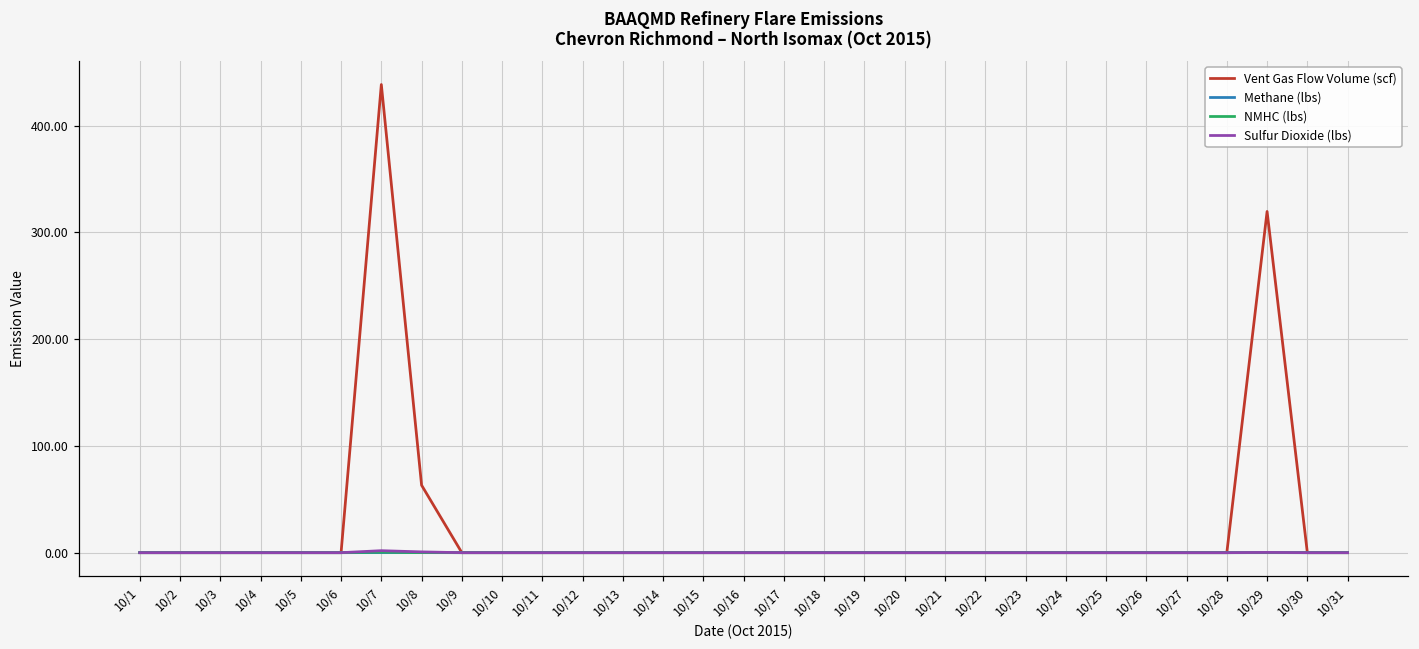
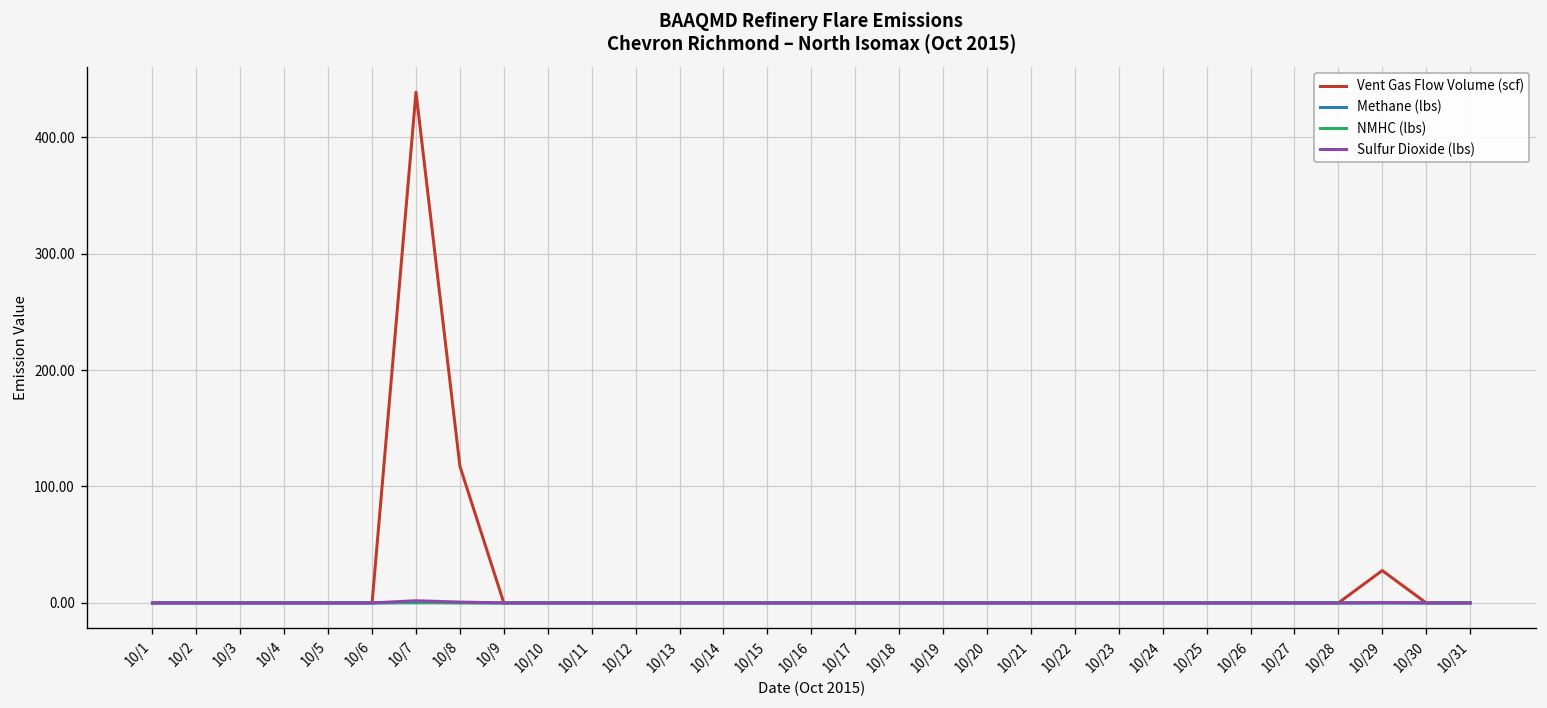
  {
    "Vent Gas Flow Volume (scf)": {
      "10/7": 440,
-     "10/8": 60,
-     "10/29": 320
+     "10/8": 120,
+     "10/29": 30
    }
  }
